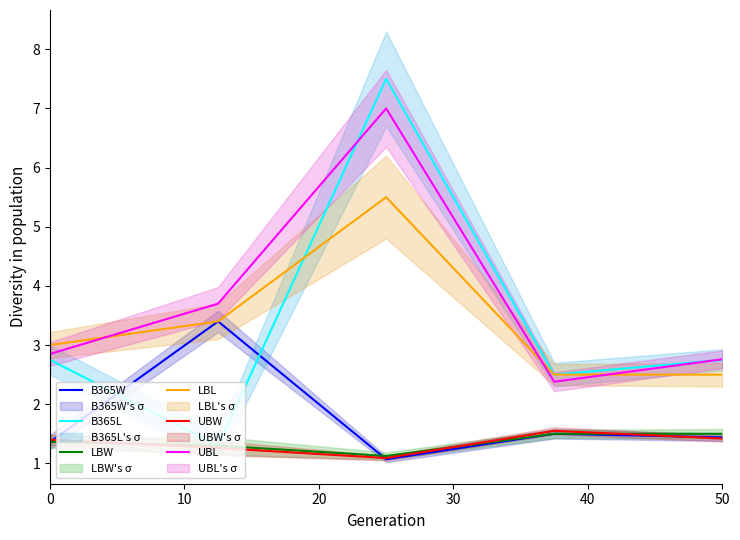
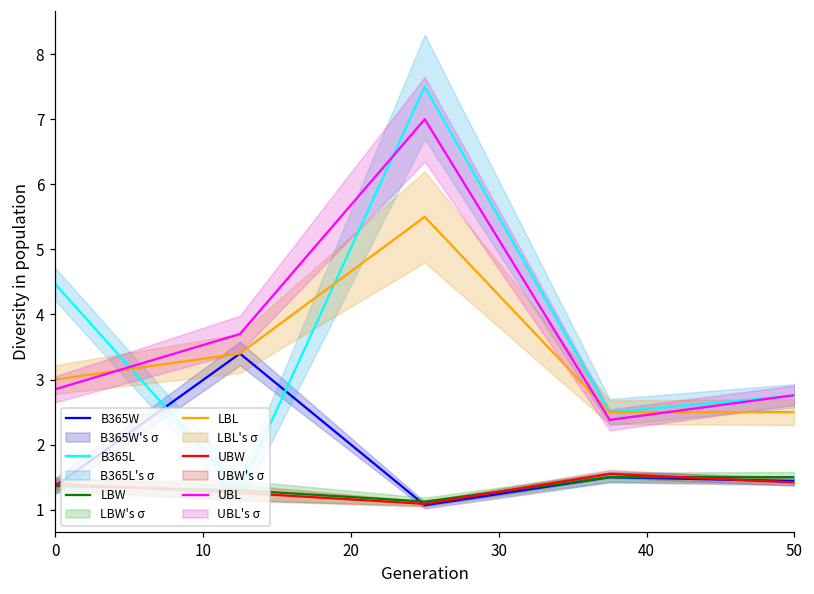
  {
    "B365L": {
-     "0": 2.8
+     "0": 4.5
    },
    "UBL": {
      "0": 2.9
    }
  }
